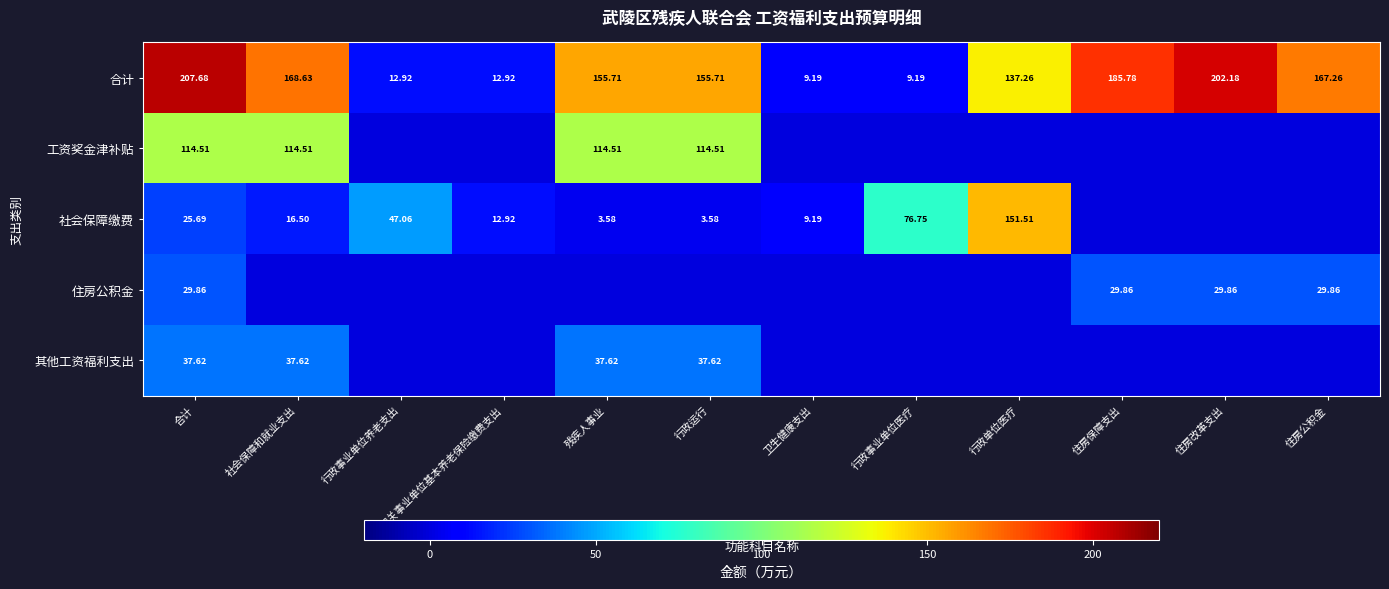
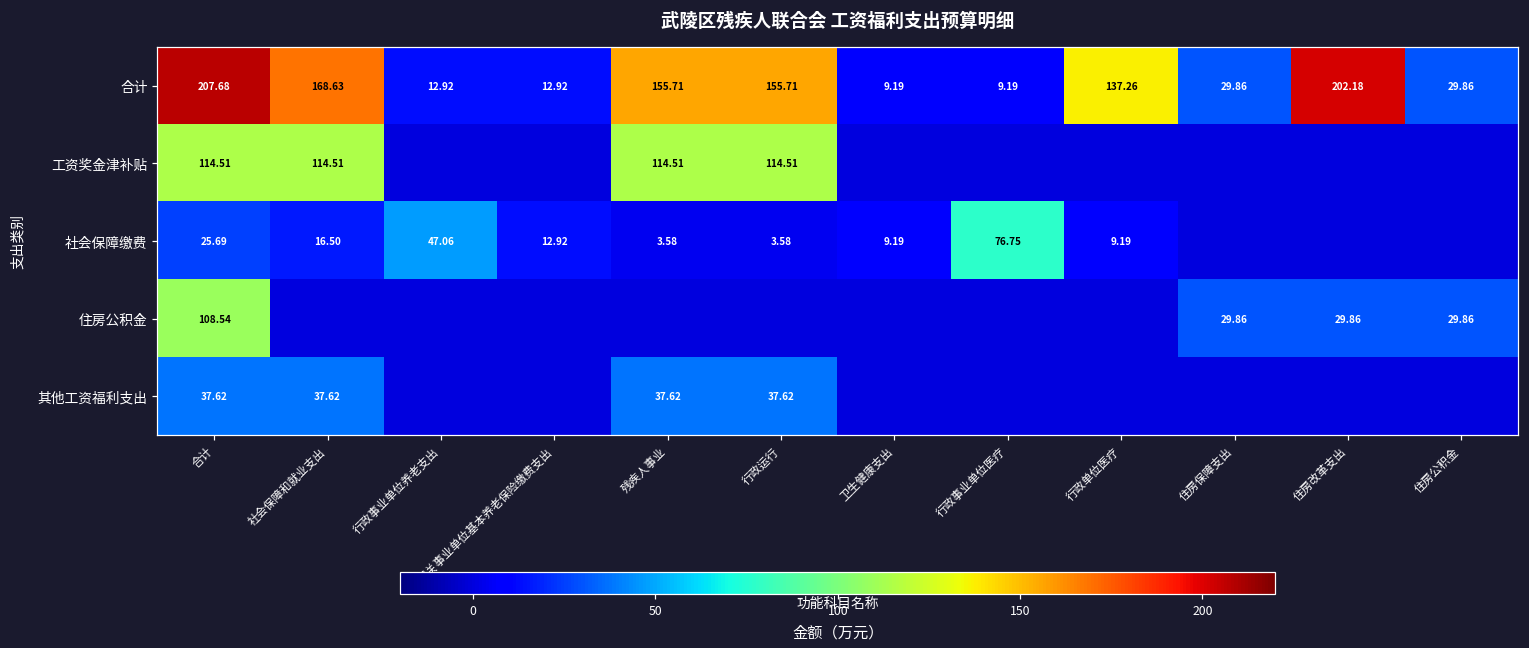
  {
    "合计": {
      "合计": 207.68,
      "社会保障和就业支出": 168.63,
      "行政事业单位养老支出": 12.92,
      "机关事业单位基本养老保险缴费支出": 12.92,
      "残疾人事业": 155.71,
      "行政运行": 155.71,
      "卫生健康支出": 9.19,
      "行政事业单位医疗": 9.19,
      "行政单位医疗": 137.26,
-     "住房保障支出": 185.78,
+     "住房保障支出": 29.86,
      "住房改革支出": 202.18,
-     "住房公积金": 167.26
+     "住房公积金": 29.86
    },
    "工资奖金津补贴": {
      "合计": 114.51,
      "社会保障和就业支出": 114.51,
      "残疾人事业": 114.51,
      "行政运行": 114.51
    },
    "社会保障缴费": {
      "合计": 25.69,
      "社会保障和就业支出": 16.50,
      "行政事业单位养老支出": 47.06,
      "机关事业单位基本养老保险缴费支出": 12.92,
      "残疾人事业": 3.58,
      "行政运行": 3.58,
      "卫生健康支出": 9.19,
      "行政事业单位医疗": 76.75,
-     "行政单位医疗": 151.51
+     "行政单位医疗": 9.19
    },
    "住房公积金": {
-     "合计": 29.86,
+     "合计": 108.54,
      "住房保障支出": 29.86,
      "住房改革支出": 29.86,
      "住房公积金": 29.86
    },
    "其他工资福利支出": {
      "合计": 37.62,
      "社会保障和就业支出": 37.62,
      "残疾人事业": 37.62,
      "行政运行": 37.62
    }
  }
